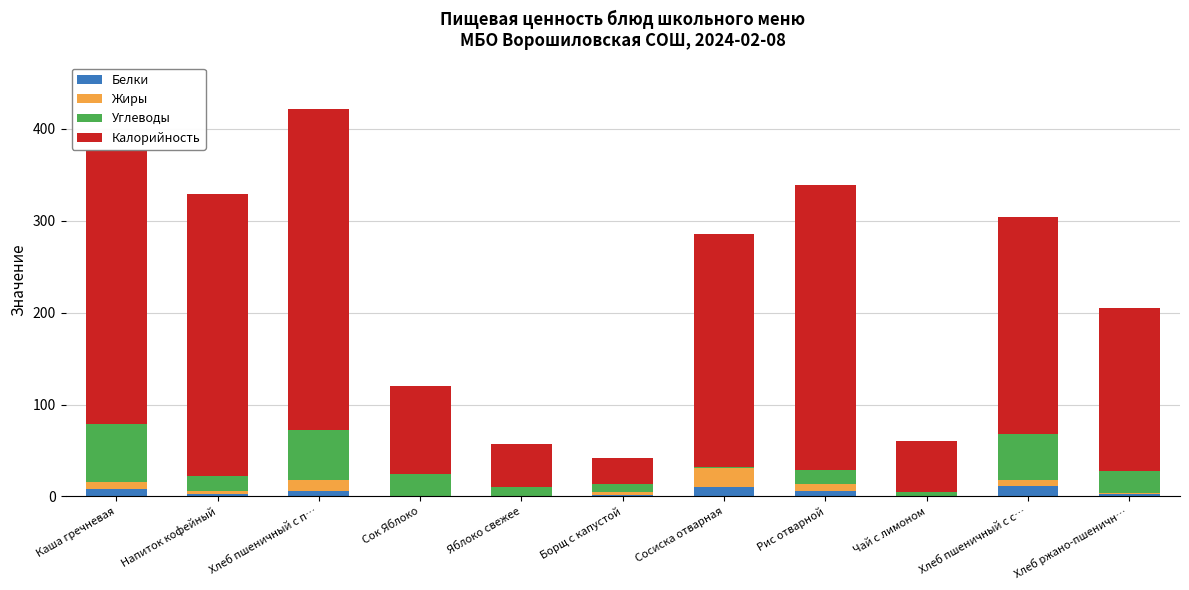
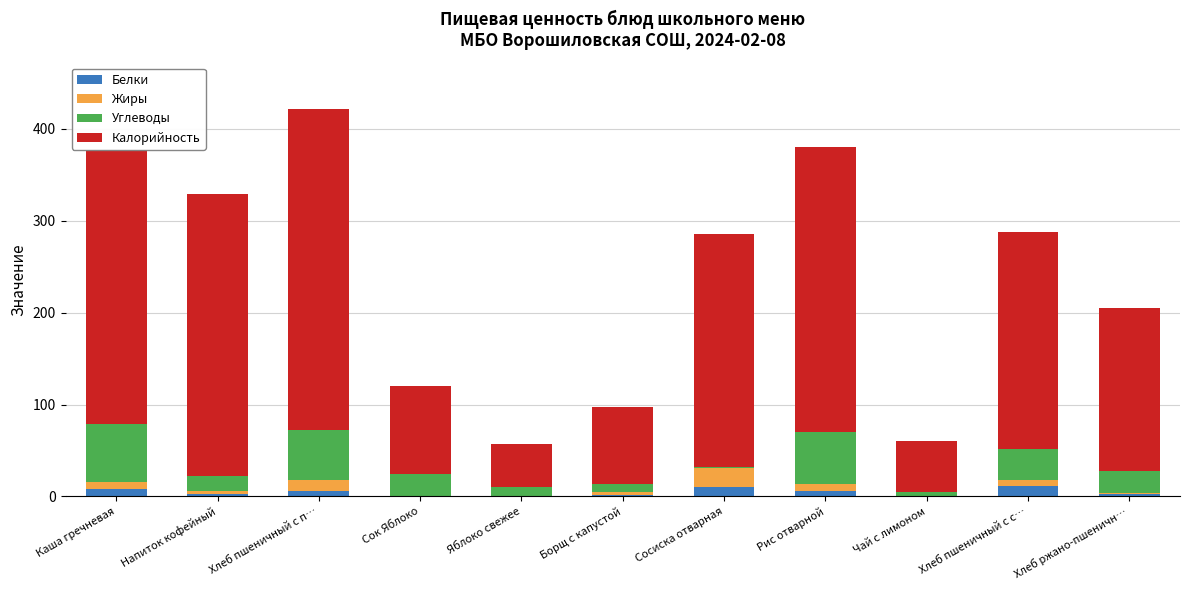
  {
    "Белки": {
      "Каша гречневая": 10,
      "Напиток кофейный": 0,
      "Хлеб пшеничный с п…": 10,
      "Сок Яблоко": 0,
      "Сосиска отварная": 10,
      "Рис отварной": 10,
      "Хлеб пшеничный с с…": 10,
      "Хлеб ржано-пшеничн…": 0
    },
    "Жиры": {
      "Каша гречневая": 10,
      "Хлеб пшеничный с п…": 10,
      "Сок Яблоко": 0,
      "Борщ с капустой": 0,
      "Сосиска отварная": 20,
      "Рис отварной": 10,
      "Хлеб пшеничный с с…": 10
    },
    "Углеводы": {
      "Каша гречневая": 60,
      "Напиток кофейный": 20,
      "Хлеб пшеничный с п…": 60,
      "Сок Яблоко": 20,
      "Яблоко свежее": 10,
      "Борщ с капустой": 10,
-     "Рис отварной": 20,
+     "Рис отварной": 60,
      "Чай с лимоном": 0,
-     "Хлеб пшеничный с с…": 50,
+     "Хлеб пшеничный с с…": 30,
      "Хлеб ржано-пшеничн…": 20
    },
    "Калорийность": {
      "Каша гречневая": 300,
      "Напиток кофейный": 310,
      "Хлеб пшеничный с п…": 350,
      "Сок Яблоко": 100,
      "Яблоко свежее": 50,
-     "Борщ с капустой": 30,
+     "Борщ с капустой": 80,
      "Сосиска отварная": 250,
      "Рис отварной": 310,
      "Чай с лимоном": 60,
      "Хлеб пшеничный с с…": 240,
      "Хлеб ржано-пшеничн…": 180
    }
  }
